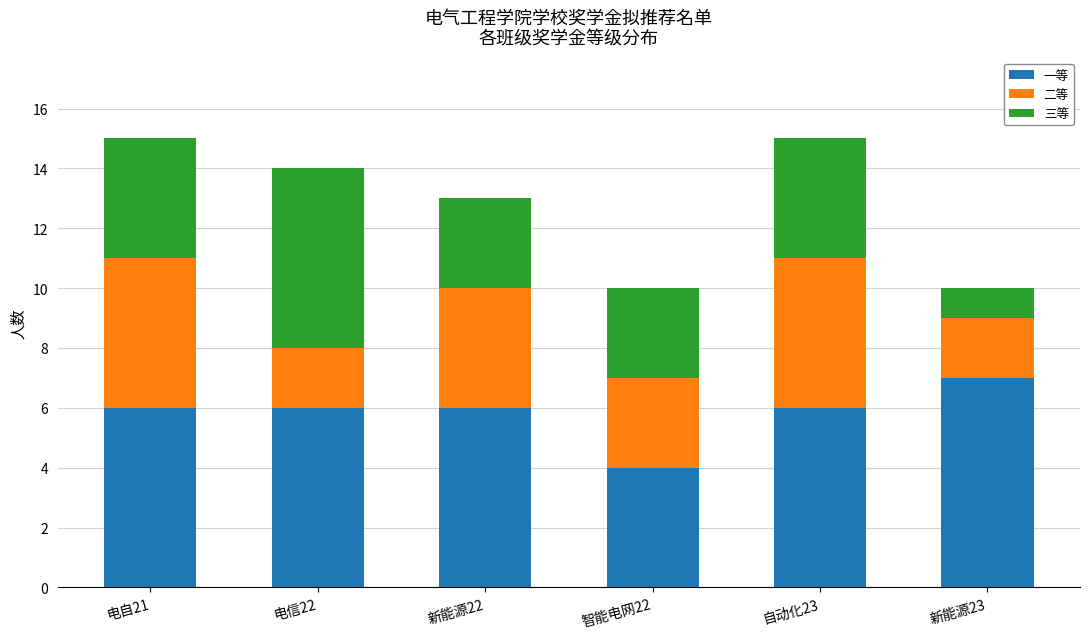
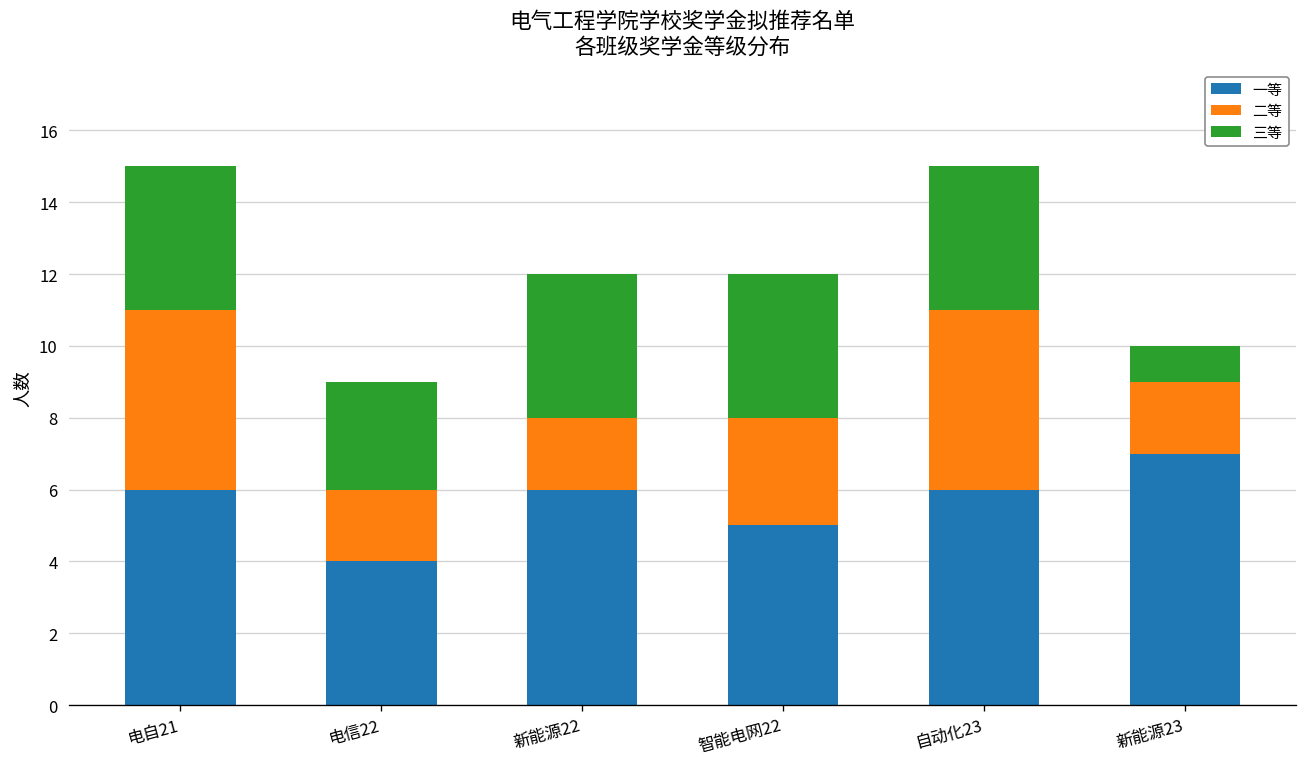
  {
    "一等": {
      "电自21": 6,
-     "电信22": 6,
+     "电信22": 4,
      "新能源22": 6,
-     "智能电网22": 4,
+     "智能电网22": 5,
      "自动化23": 6,
      "新能源23": 7
    },
    "二等": {
      "电自21": 5,
      "电信22": 2,
-     "新能源22": 4,
+     "新能源22": 2,
      "智能电网22": 3,
      "自动化23": 5,
      "新能源23": 2
    },
    "三等": {
      "电自21": 4,
-     "电信22": 6,
-     "新能源22": 3,
-     "智能电网22": 3,
+     "电信22": 3,
+     "新能源22": 4,
+     "智能电网22": 4,
      "自动化23": 4,
      "新能源23": 1
    }
  }
